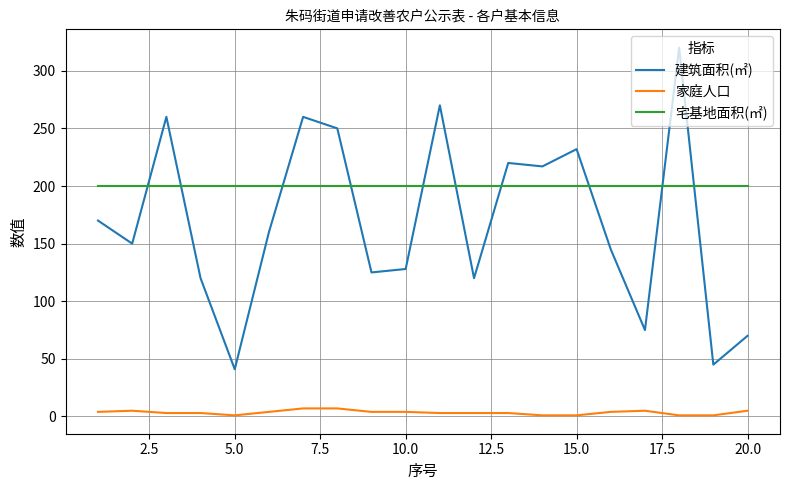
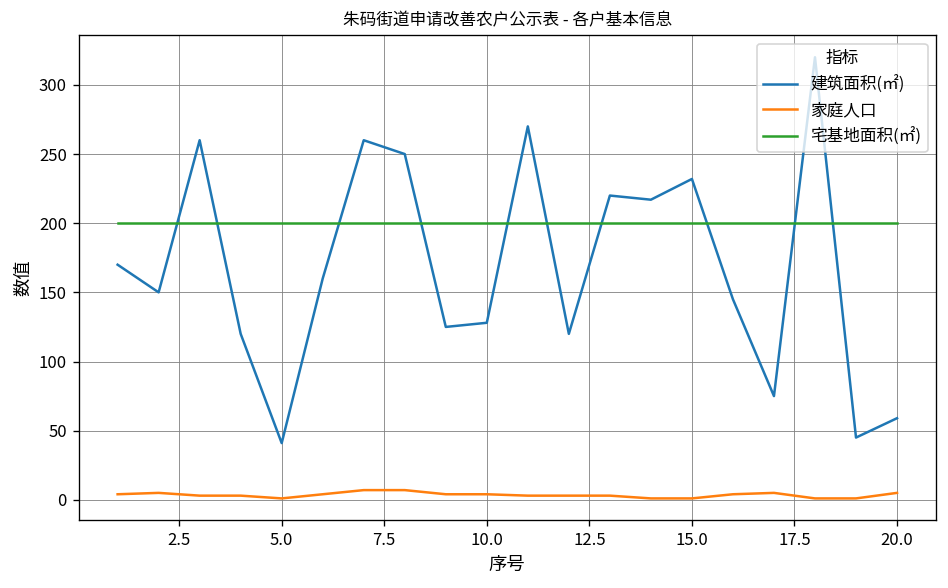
  {
    "建筑面积(㎡)": {
      "5.0": 41,
      "10.0": 128,
      "15.0": 232,
-     "20.0": 70
+     "20.0": 59
    },
    "家庭人口": {
      "5.0": 1,
      "10.0": 4,
      "15.0": 1,
      "20.0": 5
    },
    "宅基地面积(㎡)": {
      "5.0": 200,
      "10.0": 200,
      "15.0": 200,
      "20.0": 200
    }
  }
